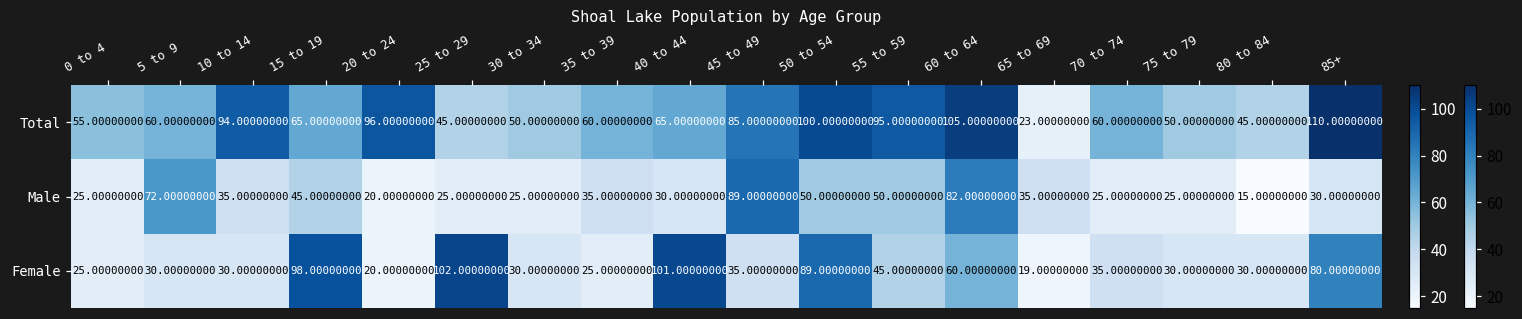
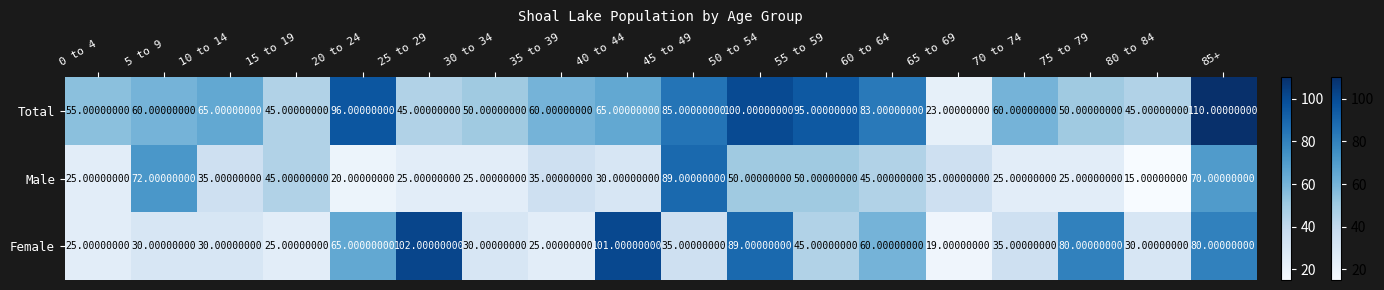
  {
    "Total": {
      "0 to 4": 55.00000000,
      "5 to 9": 60.00000000,
-     "10 to 14": 94.00000000,
-     "15 to 19": 65.00000000,
+     "10 to 14": 65.00000000,
+     "15 to 19": 45.00000000,
      "20 to 24": 96.00000000,
      "25 to 29": 45.00000000,
      "30 to 34": 50.00000000,
      "35 to 39": 60.00000000,
      "40 to 44": 65.00000000,
      "45 to 49": 85.00000000,
      "50 to 54": 100.00000000,
      "55 to 59": 95.00000000,
-     "60 to 64": 105.00000000,
+     "60 to 64": 83.00000000,
      "65 to 69": 23.00000000,
      "70 to 74": 60.00000000,
      "75 to 79": 50.00000000,
      "80 to 84": 45.00000000,
      "85+": 110.00000000
    },
    "Male": {
      "0 to 4": 25.00000000,
      "5 to 9": 72.00000000,
      "10 to 14": 35.00000000,
      "15 to 19": 45.00000000,
      "20 to 24": 20.00000000,
      "25 to 29": 25.00000000,
      "30 to 34": 25.00000000,
      "35 to 39": 35.00000000,
      "40 to 44": 30.00000000,
      "45 to 49": 89.00000000,
      "50 to 54": 50.00000000,
      "55 to 59": 50.00000000,
-     "60 to 64": 82.00000000,
+     "60 to 64": 45.00000000,
      "65 to 69": 35.00000000,
      "70 to 74": 25.00000000,
      "75 to 79": 25.00000000,
      "80 to 84": 15.00000000,
-     "85+": 30.00000000
+     "85+": 70.00000000
    },
    "Female": {
      "0 to 4": 25.00000000,
      "5 to 9": 30.00000000,
      "10 to 14": 30.00000000,
-     "15 to 19": 98.00000000,
-     "20 to 24": 20.00000000,
+     "15 to 19": 25.00000000,
+     "20 to 24": 65.00000000,
      "25 to 29": 102.00000000,
      "30 to 34": 30.00000000,
      "35 to 39": 25.00000000,
      "40 to 44": 101.00000000,
      "45 to 49": 35.00000000,
      "50 to 54": 89.00000000,
      "55 to 59": 45.00000000,
      "60 to 64": 60.00000000,
      "65 to 69": 19.00000000,
      "70 to 74": 35.00000000,
-     "75 to 79": 30.00000000,
+     "75 to 79": 80.00000000,
      "80 to 84": 30.00000000,
      "85+": 80.00000000
    }
  }
